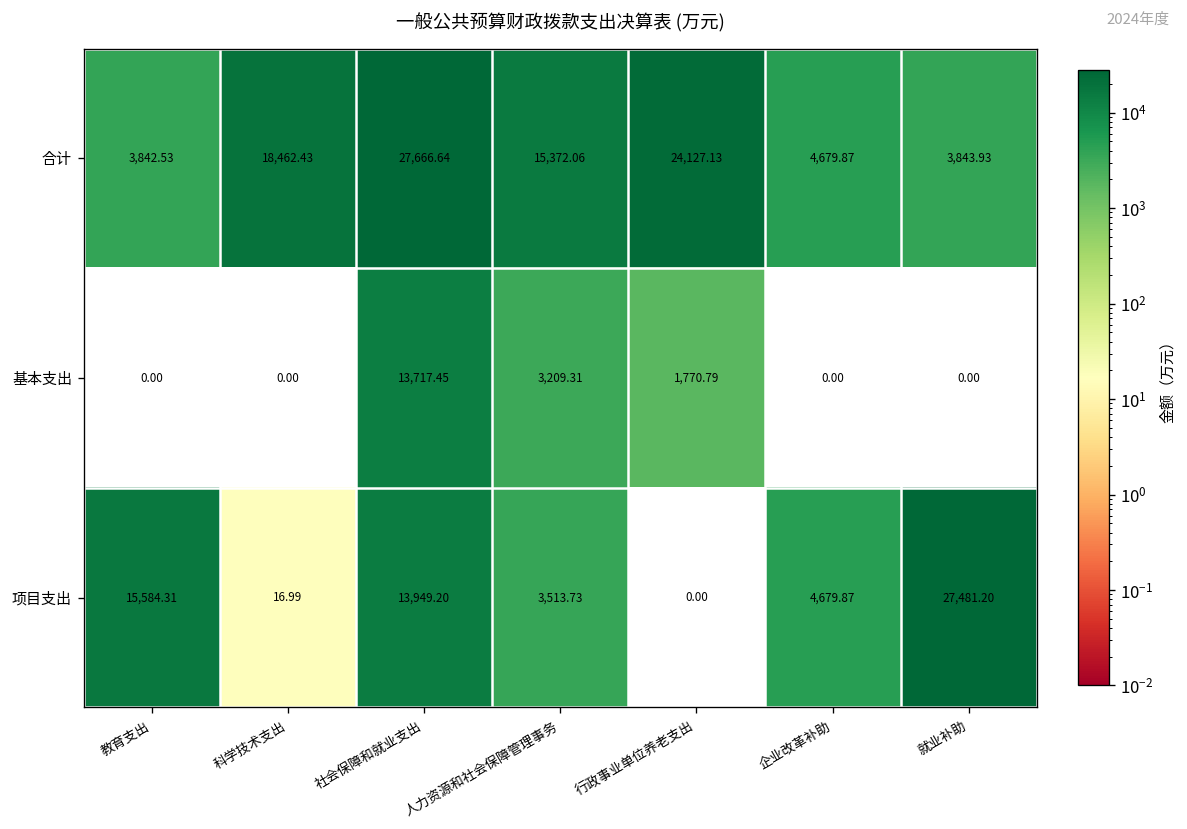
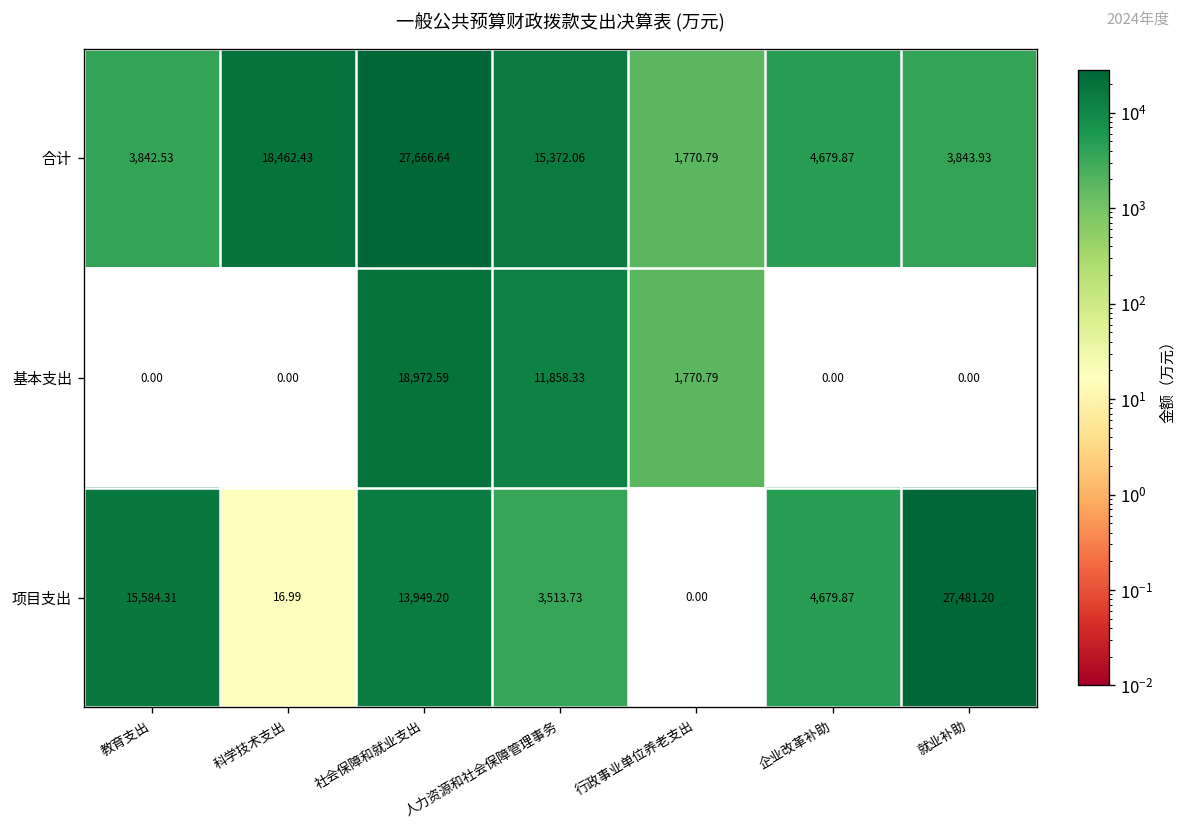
  {
    "合计": {
      "教育支出": "3,842.53",
      "科学技术支出": "18,462.43",
      "社会保障和就业支出": "27,666.64",
      "人力资源和社会保障管理事务": "15,372.06",
-     "行政事业单位养老支出": "24,127.13",
+     "行政事业单位养老支出": "1,770.79",
      "企业改革补助": "4,679.87",
      "就业补助": "3,843.93"
    },
    "基本支出": {
      "教育支出": "0.00",
      "科学技术支出": "0.00",
-     "社会保障和就业支出": "13,717.45",
-     "人力资源和社会保障管理事务": "3,209.31",
+     "社会保障和就业支出": "18,972.59",
+     "人力资源和社会保障管理事务": "11,858.33",
      "行政事业单位养老支出": "1,770.79",
      "企业改革补助": "0.00",
      "就业补助": "0.00"
    },
    "项目支出": {
      "教育支出": "15,584.31",
      "科学技术支出": "16.99",
      "社会保障和就业支出": "13,949.20",
      "人力资源和社会保障管理事务": "3,513.73",
      "行政事业单位养老支出": "0.00",
      "企业改革补助": "4,679.87",
      "就业补助": "27,481.20"
    }
  }
